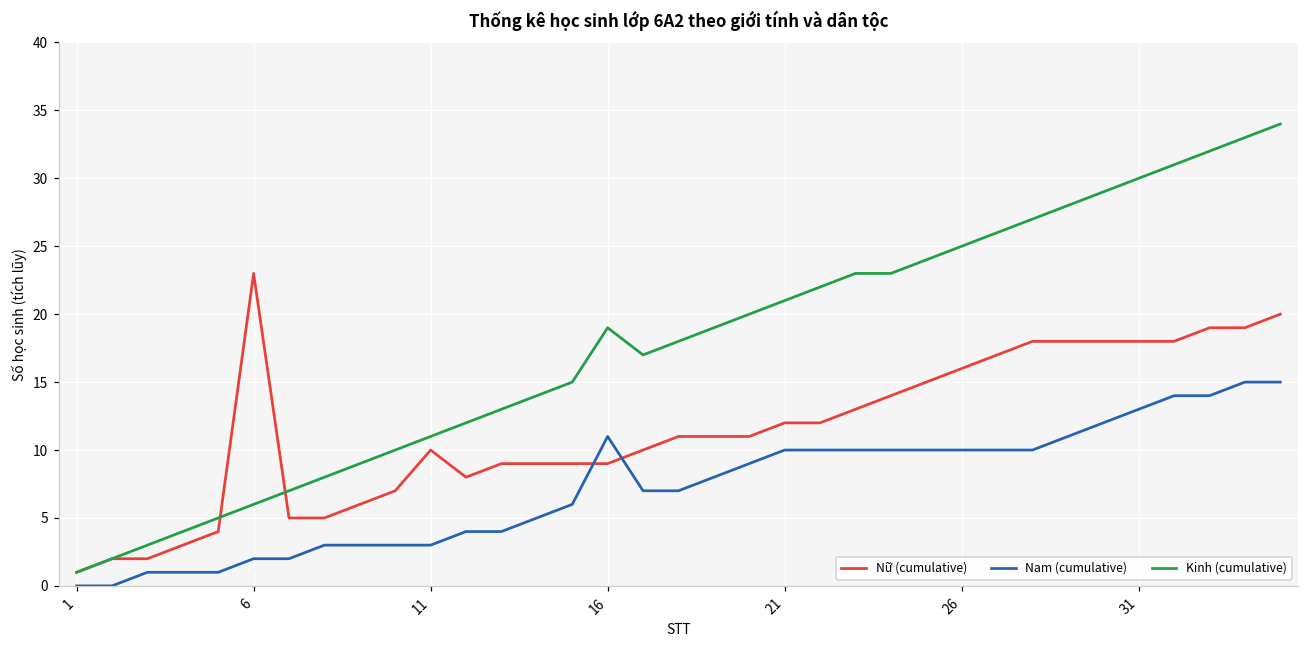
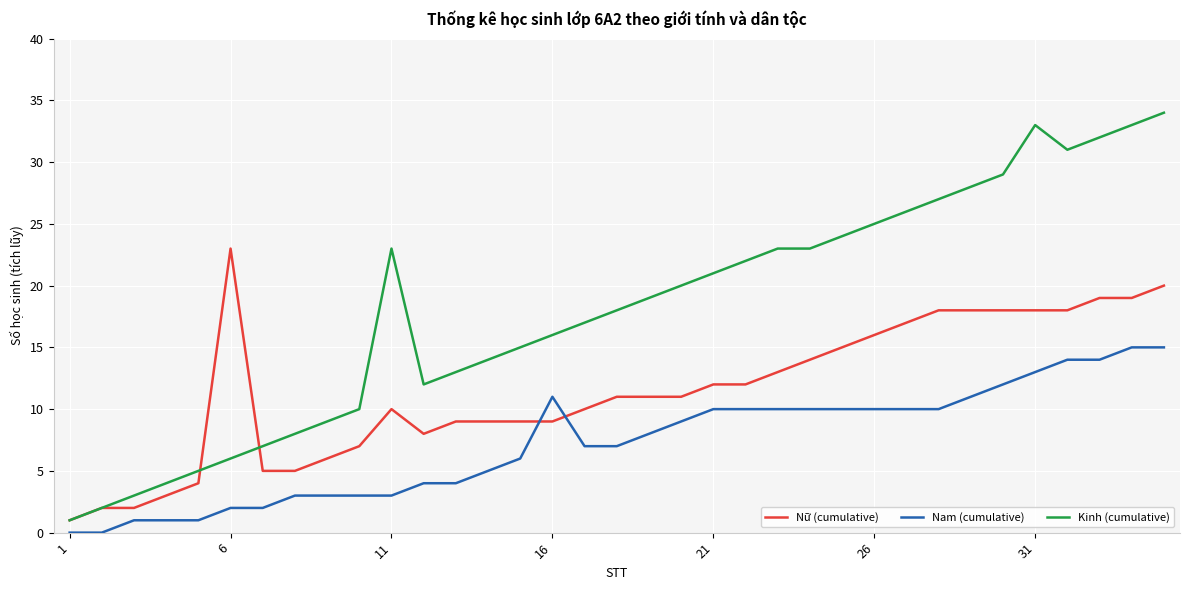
  {
    "Nữ (cumulative)": {
      "6": 23,
      "11": 10,
      "16": 9,
      "21": 12,
      "26": 16,
      "31": 18
    },
    "Nam (cumulative)": {
      "1": 0,
      "6": 2,
      "11": 3,
      "16": 11,
      "21": 10,
      "26": 10,
      "31": 13
    },
    "Kinh (cumulative)": {
      "6": 6,
-     "11": 11,
-     "16": 19,
+     "11": 23,
+     "16": 16,
      "21": 21,
      "26": 25,
-     "31": 30
+     "31": 33
    }
  }
